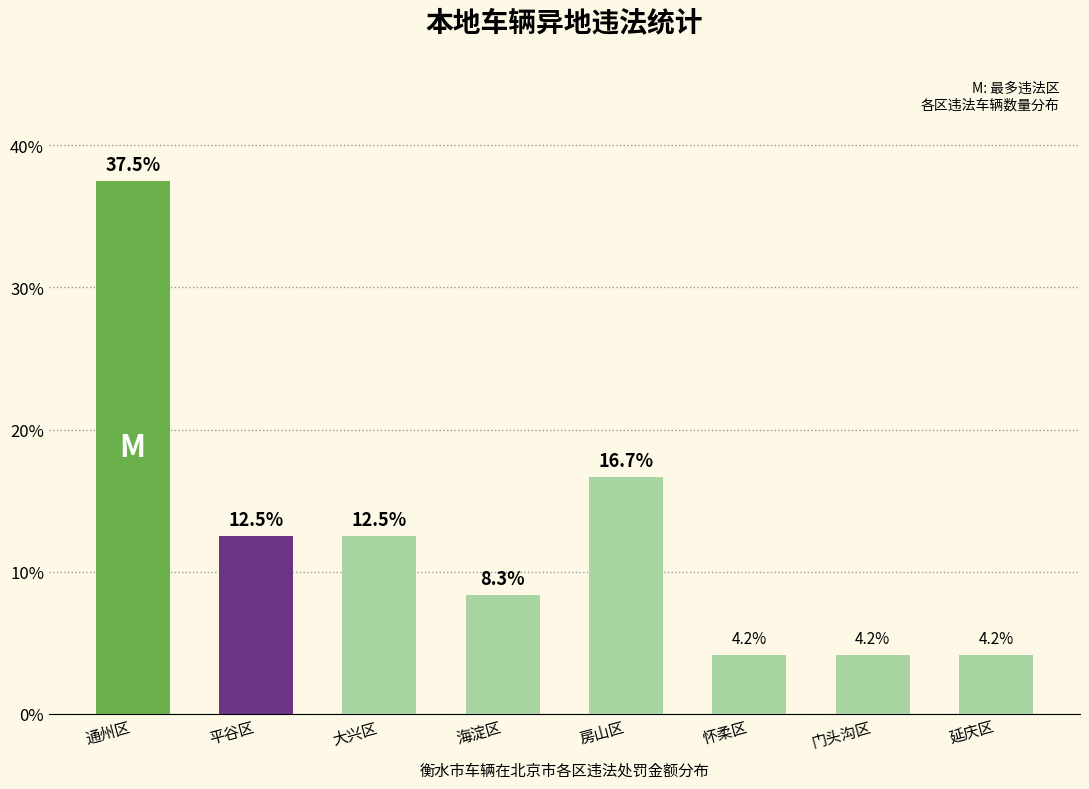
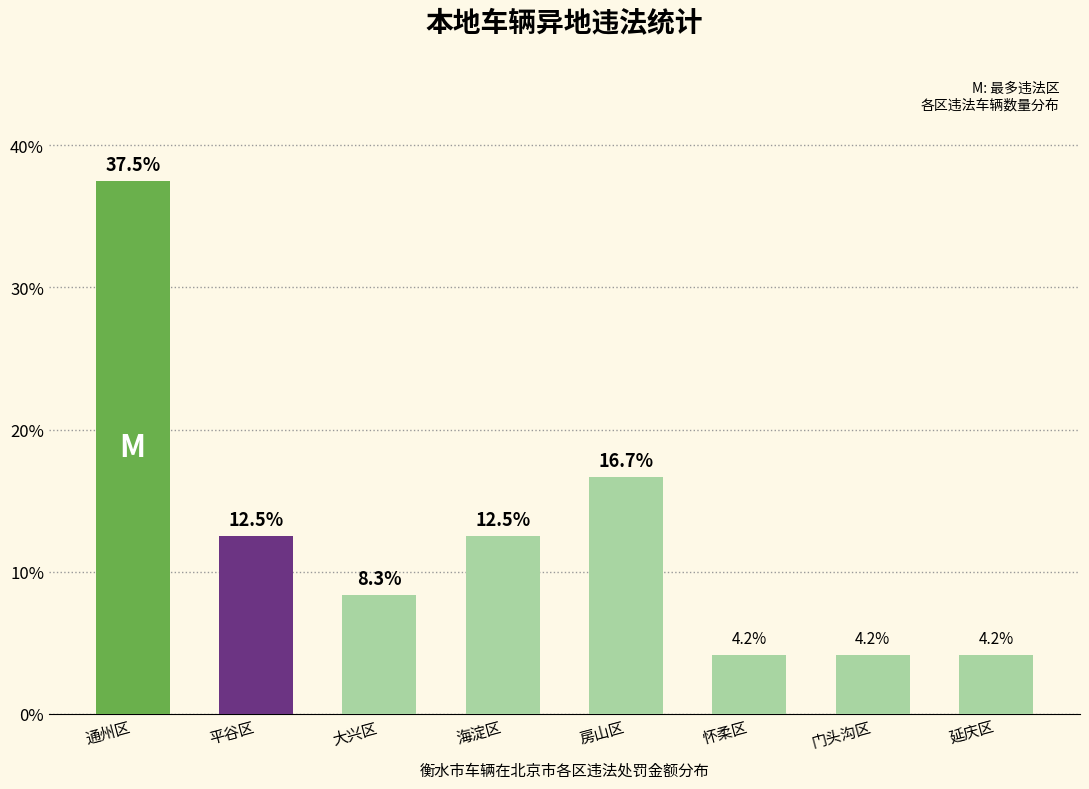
  {
    "通州区": "37.5%",
    "平谷区": "12.5%",
-   "大兴区": "12.5%",
-   "海淀区": "8.3%",
+   "大兴区": "8.3%",
+   "海淀区": "12.5%",
    "房山区": "16.7%",
    "怀柔区": "4.2%",
    "门头沟区": "4.2%",
    "延庆区": "4.2%"
  }
